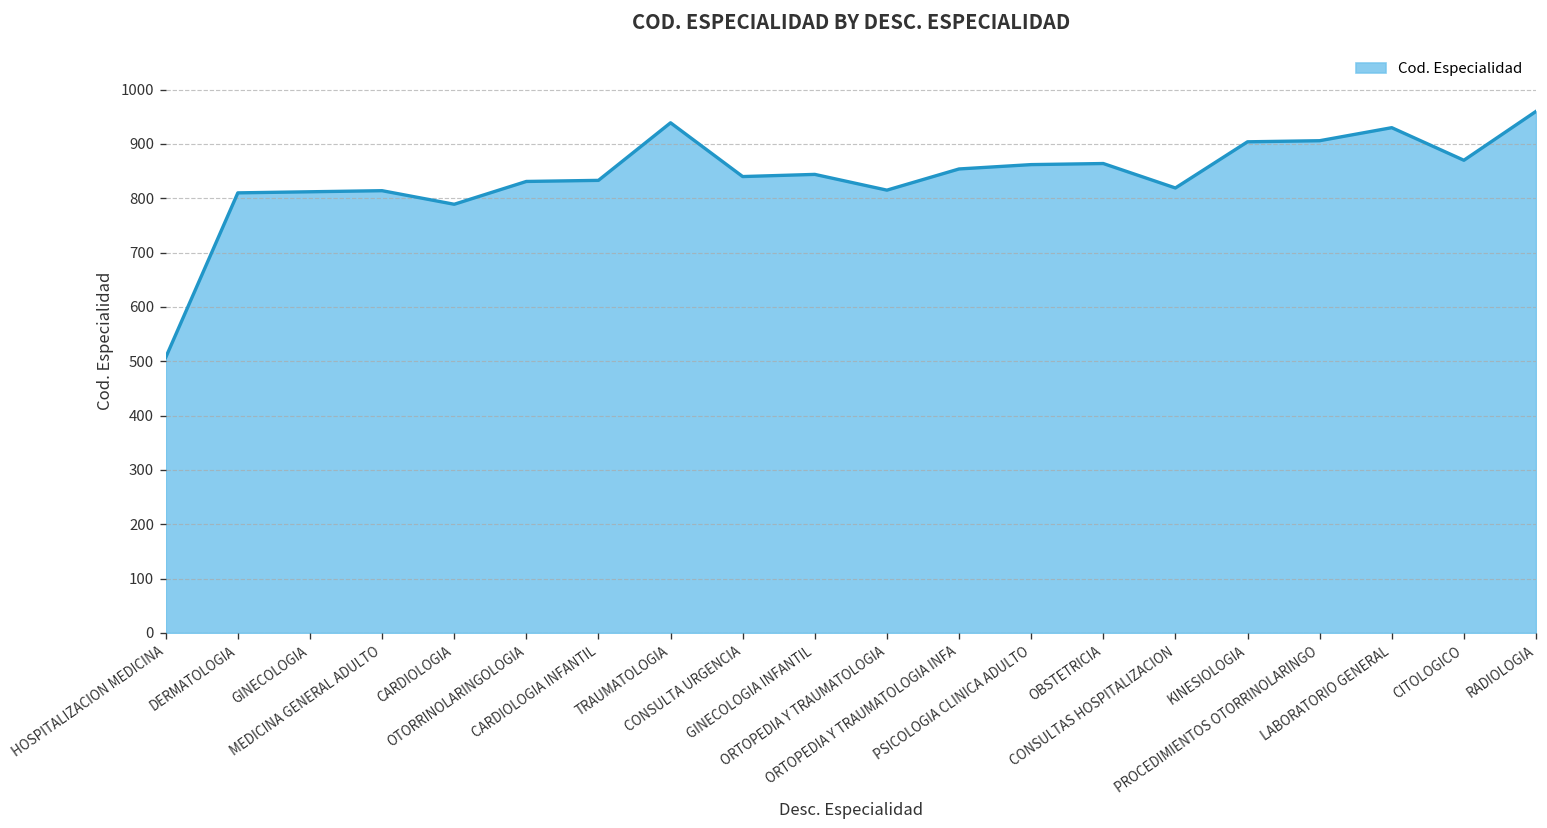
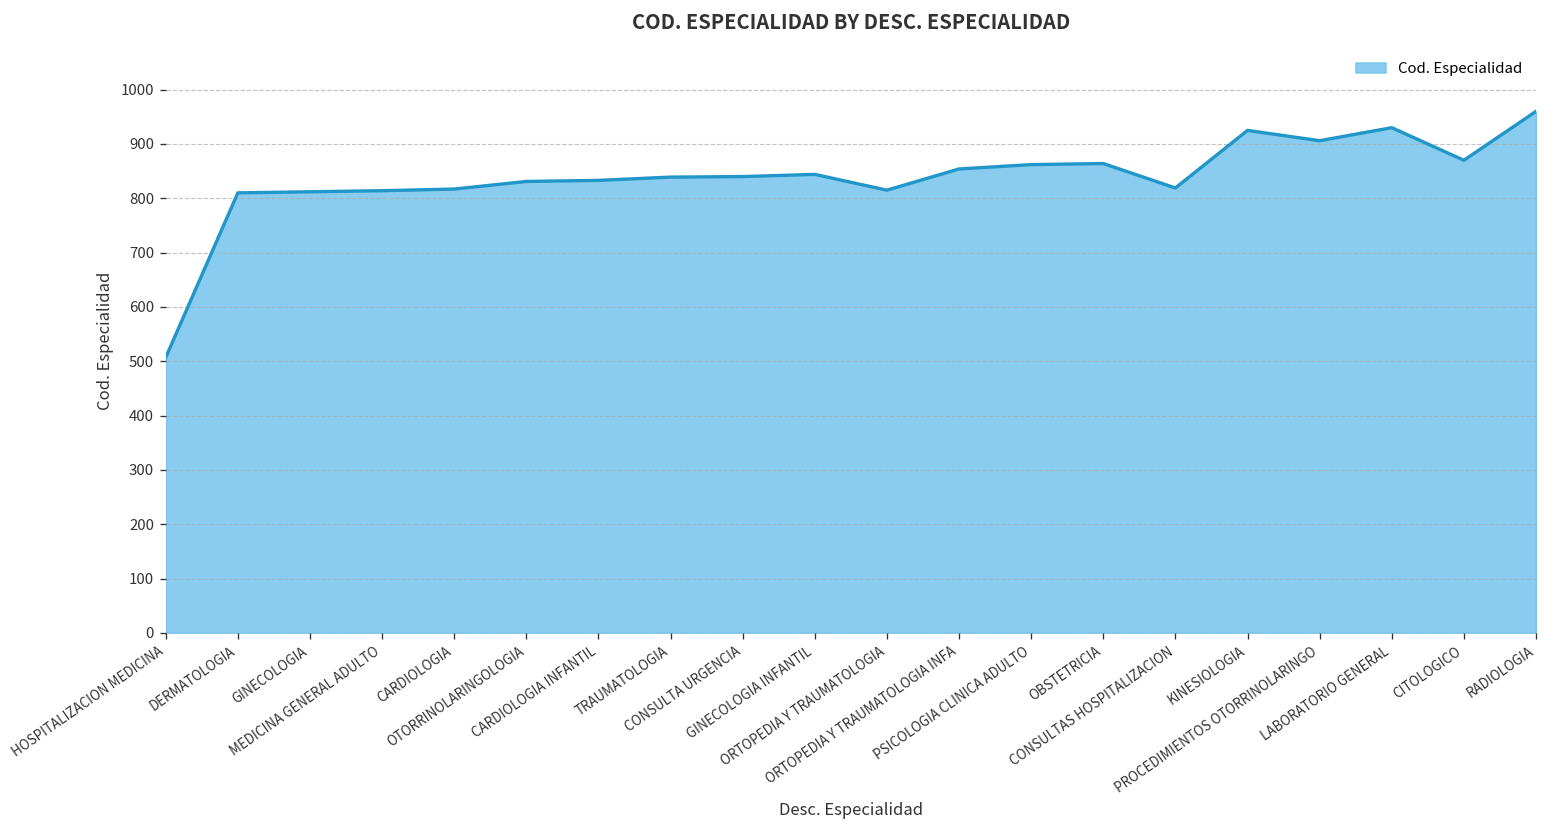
  {
    "HOSPITALIZACION MEDICINA": 510,
    "DERMATOLOGIA": 810,
    "GINECOLOGIA": 810,
    "MEDICINA GENERAL ADULTO": 810,
-   "CARDIOLOGIA": 790,
+   "CARDIOLOGIA": 820,
    "OTORRINOLARINGOLOGIA": 830,
    "CARDIOLOGIA INFANTIL": 830,
-   "TRAUMATOLOGIA": 940,
+   "TRAUMATOLOGIA": 840,
    "CONSULTA URGENCIA": 840,
    "GINECOLOGIA INFANTIL": 840,
    "ORTOPEDIA Y TRAUMATOLOGIA": 820,
    "ORTOPEDIA Y TRAUMATOLOGIA INFA": 850,
    "PSICOLOGIA CLINICA ADULTO": 860,
    "OBSTETRICIA": 860,
    "CONSULTAS HOSPITALIZACION": 820,
-   "KINESIOLOGIA": 900,
+   "KINESIOLOGIA": 930,
    "PROCEDIMIENTOS OTORRINOLARINGO": 910,
    "LABORATORIO GENERAL": 930,
    "CITOLOGICO": 870,
    "RADIOLOGIA": 960
  }
